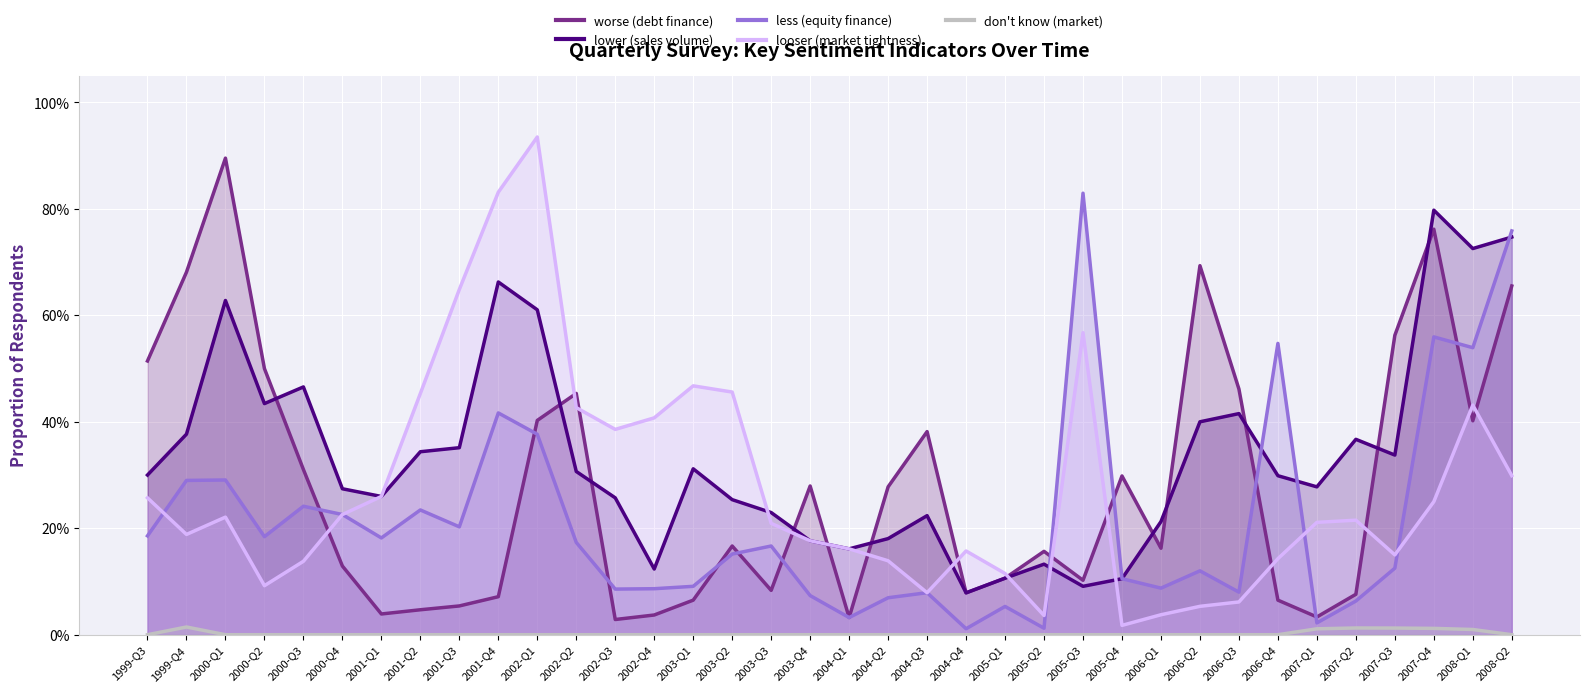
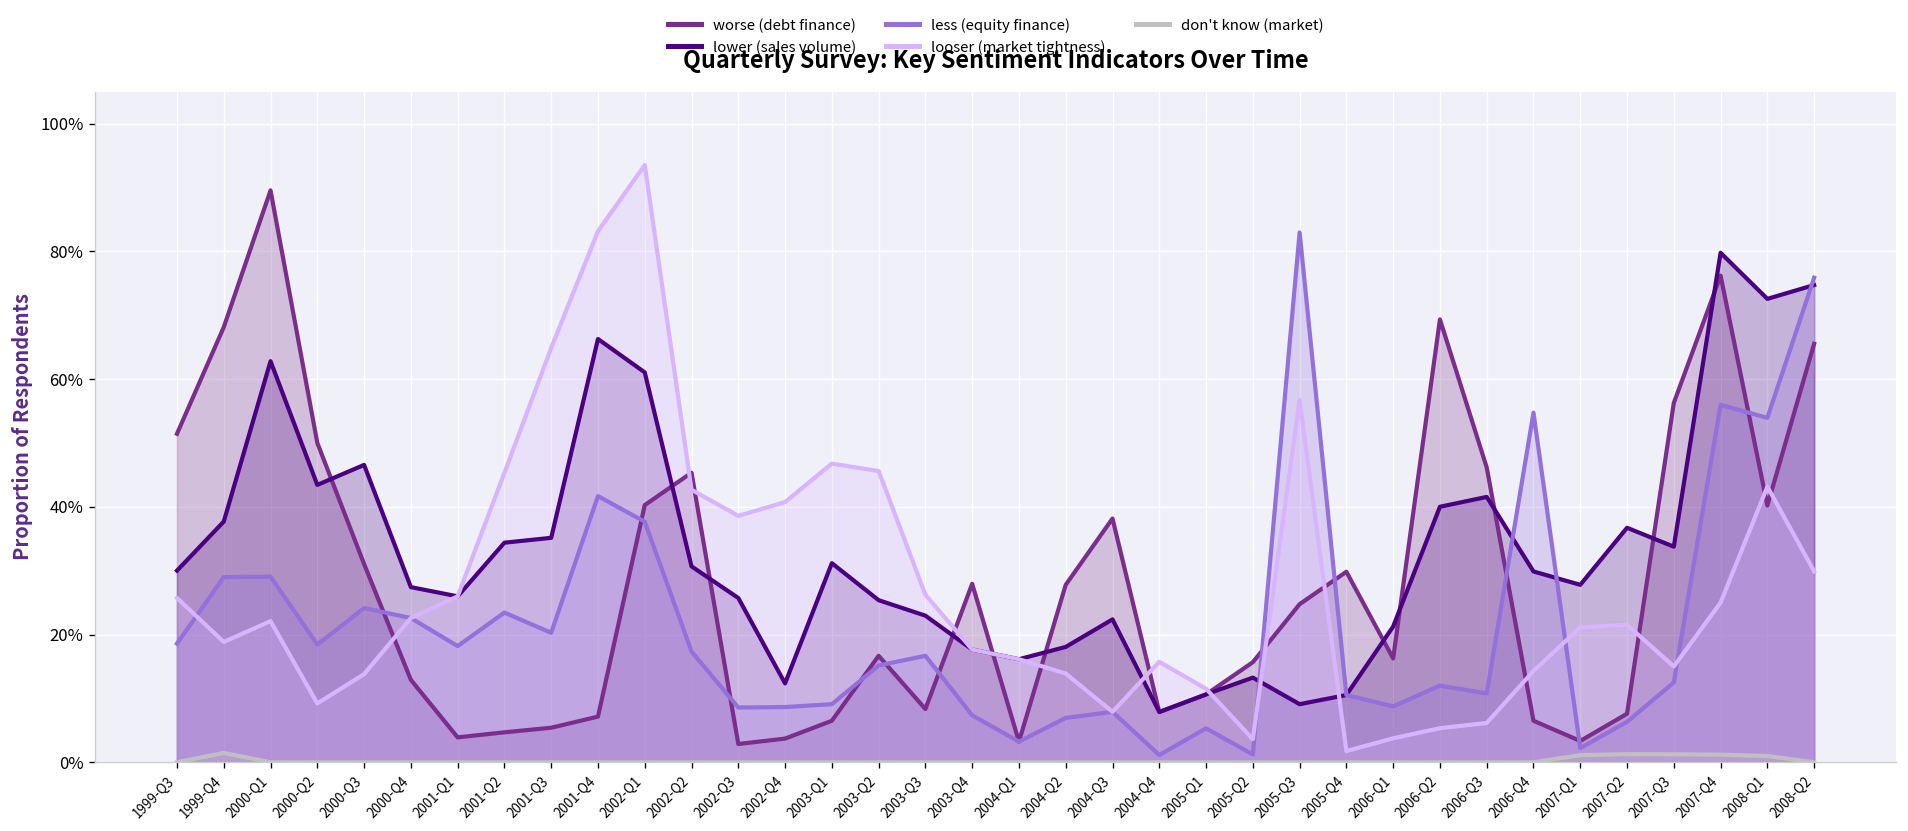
  {
    "worse (debt finance)": {
      "1999-Q3": "51%",
      "1999-Q4": "68%",
      "2000-Q1": "90%",
      "2000-Q2": "50%",
      "2000-Q3": "31%",
      "2000-Q4": "13%",
      "2001-Q1": "4%",
      "2001-Q2": "5%",
      "2001-Q3": "5%",
      "2001-Q4": "7%",
      "2002-Q1": "40%",
      "2002-Q2": "45%",
      "2002-Q3": "3%",
      "2002-Q4": "4%",
      "2003-Q1": "6%",
      "2003-Q2": "17%",
      "2003-Q3": "8%",
      "2003-Q4": "28%",
      "2004-Q2": "28%",
      "2004-Q3": "38%",
      "2005-Q2": "16%",
-     "2005-Q3": "10%",
+     "2005-Q3": "25%",
      "2005-Q4": "30%",
      "2006-Q1": "16%",
      "2006-Q2": "69%",
      "2006-Q3": "46%",
      "2006-Q4": "6%",
      "2007-Q1": "3%",
      "2007-Q2": "8%",
      "2007-Q3": "56%",
      "2007-Q4": "76%",
      "2008-Q1": "40%",
      "2008-Q2": "66%"
    },
    "lower (sales volume)": {
      "1999-Q3": "30%",
      "1999-Q4": "38%",
      "2000-Q1": "63%",
      "2000-Q2": "43%",
      "2000-Q3": "47%",
      "2000-Q4": "27%",
      "2001-Q2": "34%",
      "2001-Q3": "35%",
      "2001-Q4": "66%",
      "2002-Q1": "61%",
      "2002-Q2": "31%",
      "2002-Q3": "26%",
      "2002-Q4": "12%",
      "2003-Q1": "31%",
      "2003-Q2": "25%",
      "2003-Q3": "23%",
      "2004-Q2": "18%",
      "2004-Q3": "22%",
      "2005-Q2": "13%",
      "2005-Q3": "9%",
      "2006-Q1": "21%",
      "2006-Q2": "40%",
      "2006-Q3": "42%",
      "2006-Q4": "30%",
      "2007-Q1": "28%",
      "2007-Q2": "37%",
      "2007-Q3": "34%",
      "2007-Q4": "80%",
      "2008-Q1": "73%",
      "2008-Q2": "75%"
    },
    "less (equity finance)": {
      "1999-Q3": "19%",
      "1999-Q4": "29%",
      "2000-Q1": "29%",
      "2000-Q2": "18%",
      "2000-Q3": "24%",
      "2001-Q1": "18%",
      "2001-Q2": "23%",
      "2001-Q3": "20%",
      "2001-Q4": "42%",
      "2002-Q1": "38%",
      "2002-Q2": "17%",
      "2002-Q3": "9%",
      "2002-Q4": "9%",
      "2003-Q1": "9%",
      "2003-Q2": "15%",
      "2003-Q3": "17%",
      "2003-Q4": "7%",
      "2004-Q2": "7%",
      "2004-Q4": "1%",
      "2005-Q1": "5%",
      "2005-Q2": "1%",
      "2005-Q3": "83%",
      "2006-Q1": "9%",
      "2006-Q2": "12%",
-     "2006-Q3": "8%",
+     "2006-Q3": "11%",
      "2006-Q4": "55%",
      "2007-Q1": "2%",
      "2007-Q2": "6%",
      "2007-Q3": "13%",
      "2007-Q4": "56%",
      "2008-Q1": "54%",
      "2008-Q2": "76%"
    },
    "looser (market tightness)": {
      "1999-Q3": "26%",
      "1999-Q4": "19%",
      "2000-Q1": "22%",
      "2000-Q2": "9%",
      "2000-Q3": "14%",
      "2001-Q2": "45%",
      "2001-Q3": "65%",
      "2001-Q4": "83%",
      "2002-Q1": "94%",
      "2002-Q2": "43%",
      "2002-Q3": "39%",
      "2002-Q4": "41%",
      "2003-Q1": "47%",
      "2003-Q2": "46%",
-     "2003-Q3": "21%",
+     "2003-Q3": "26%",
      "2004-Q2": "14%",
      "2004-Q4": "16%",
      "2005-Q1": "12%",
      "2005-Q2": "4%",
      "2005-Q3": "57%",
      "2005-Q4": "2%",
      "2006-Q1": "4%",
      "2006-Q2": "5%",
      "2006-Q3": "6%",
      "2006-Q4": "14%",
      "2007-Q1": "21%",
      "2007-Q2": "22%",
      "2007-Q3": "15%",
      "2007-Q4": "25%",
      "2008-Q1": "43%",
      "2008-Q2": "30%"
    },
    "don't know (market)": {
      "1999-Q3": "0%",
      "1999-Q4": "1%",
      "2000-Q1": "0%",
      "2000-Q2": "0%",
      "2000-Q3": "0%",
      "2000-Q4": "0%",
      "2001-Q1": "0%",
      "2001-Q2": "0%",
      "2001-Q3": "0%",
      "2001-Q4": "0%",
      "2002-Q1": "0%",
      "2002-Q2": "0%",
      "2002-Q3": "0%",
      "2002-Q4": "0%",
      "2003-Q1": "0%",
      "2003-Q2": "0%",
      "2003-Q3": "0%",
      "2003-Q4": "0%",
      "2004-Q1": "0%",
      "2004-Q2": "0%",
      "2004-Q3": "0%",
      "2004-Q4": "0%",
      "2005-Q1": "0%",
      "2005-Q2": "0%",
      "2005-Q3": "0%",
      "2005-Q4": "0%",
      "2006-Q1": "0%",
      "2006-Q2": "0%",
      "2006-Q3": "0%",
      "2006-Q4": "0%",
      "2007-Q1": "1%",
      "2007-Q2": "1%",
      "2007-Q3": "1%",
      "2007-Q4": "1%",
      "2008-Q1": "1%",
      "2008-Q2": "0%"
    }
  }
